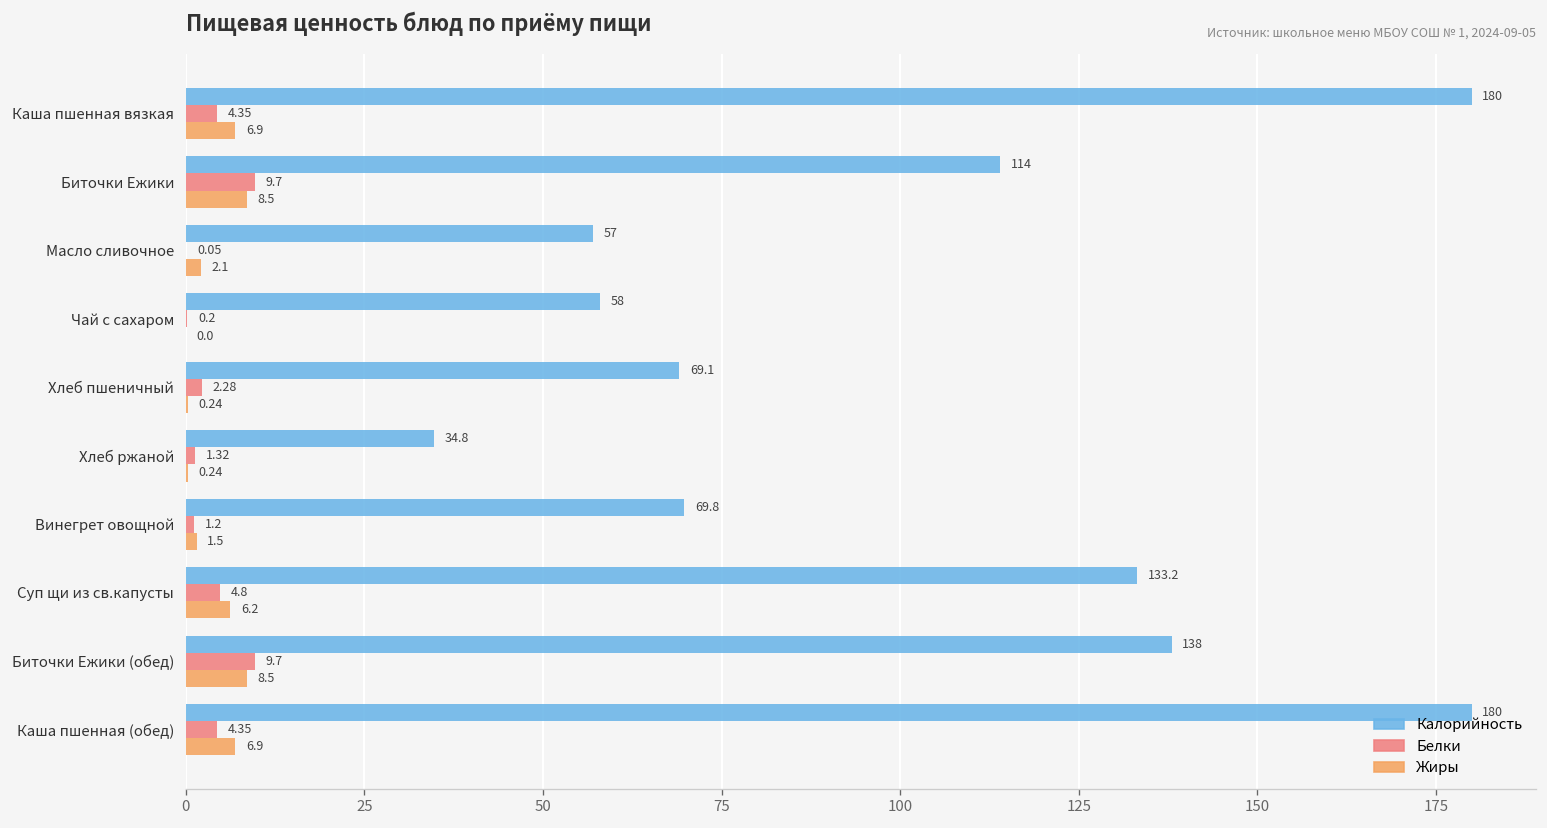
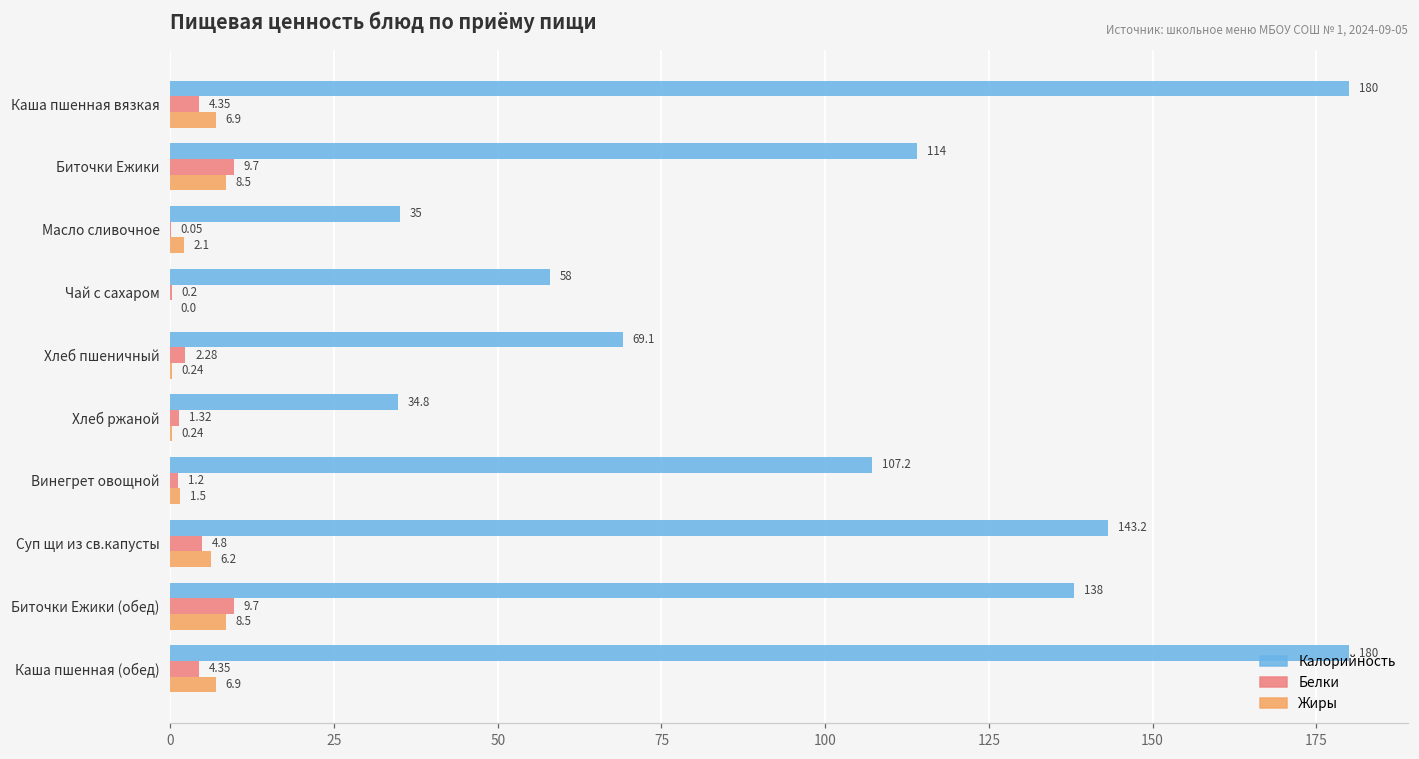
  {
    "Калорийность": {
      "Каша пшенная вязкая": 180,
      "Биточки Ежики": 114,
-     "Масло сливочное": 57,
+     "Масло сливочное": 35,
      "Чай с сахаром": 58,
      "Хлеб пшеничный": 69.1,
      "Хлеб ржаной": 34.8,
-     "Винегрет овощной": 69.8,
-     "Суп щи из св.капусты": 133.2,
+     "Винегрет овощной": 107.2,
+     "Суп щи из св.капусты": 143.2,
      "Биточки Ежики (обед)": 138,
      "Каша пшенная (обед)": 180
    }
  }
